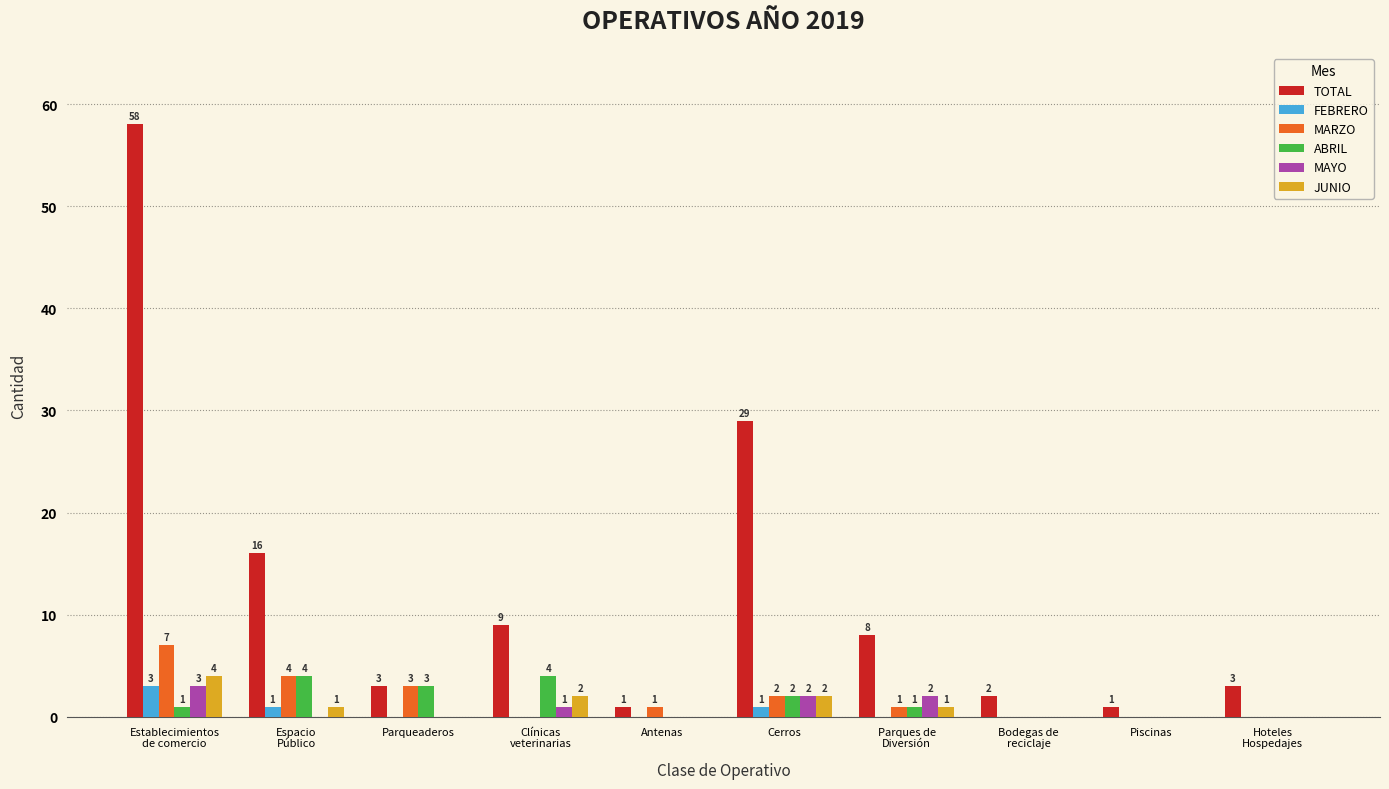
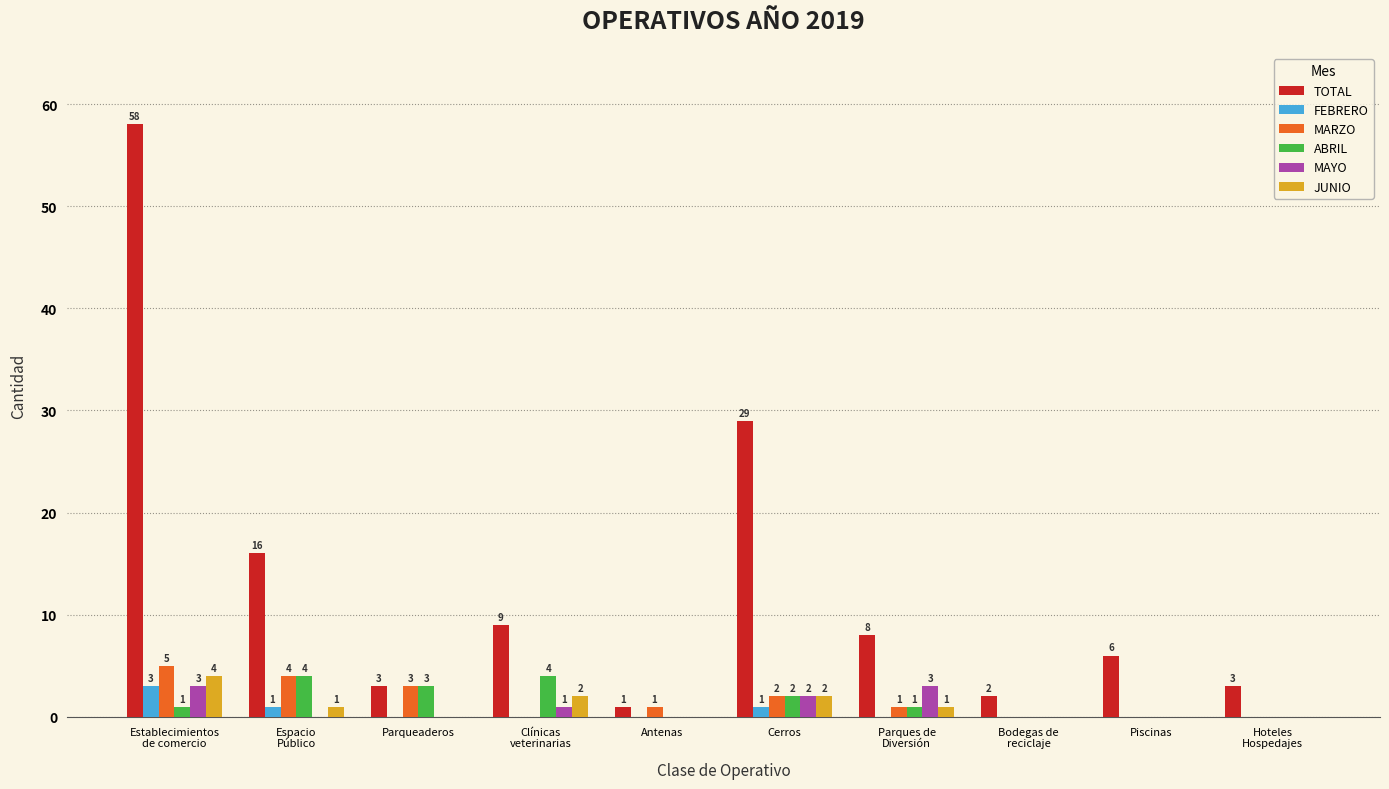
  {
    "TOTAL": {
      "Establecimientos de comercio": 58,
      "Espacio Público": 16,
      "Parqueaderos": 3,
      "Clínicas veterinarias": 9,
      "Antenas": 1,
      "Cerros": 29,
      "Parques de Diversión": 8,
      "Bodegas de reciclaje": 2,
-     "Piscinas": 1,
+     "Piscinas": 6,
      "Hoteles Hospedajes": 3
    },
    "FEBRERO": {
      "Establecimientos de comercio": 3,
      "Espacio Público": 1,
      "Cerros": 1
    },
    "MARZO": {
-     "Establecimientos de comercio": 7,
+     "Establecimientos de comercio": 5,
      "Espacio Público": 4,
      "Parqueaderos": 3,
      "Antenas": 1,
      "Cerros": 2,
      "Parques de Diversión": 1
    },
    "ABRIL": {
      "Establecimientos de comercio": 1,
      "Espacio Público": 4,
      "Parqueaderos": 3,
      "Clínicas veterinarias": 4,
      "Cerros": 2,
      "Parques de Diversión": 1
    },
    "MAYO": {
      "Establecimientos de comercio": 3,
      "Clínicas veterinarias": 1,
      "Cerros": 2,
-     "Parques de Diversión": 2
+     "Parques de Diversión": 3
    },
    "JUNIO": {
      "Establecimientos de comercio": 4,
      "Espacio Público": 1,
      "Clínicas veterinarias": 2,
      "Cerros": 2,
      "Parques de Diversión": 1
    }
  }
